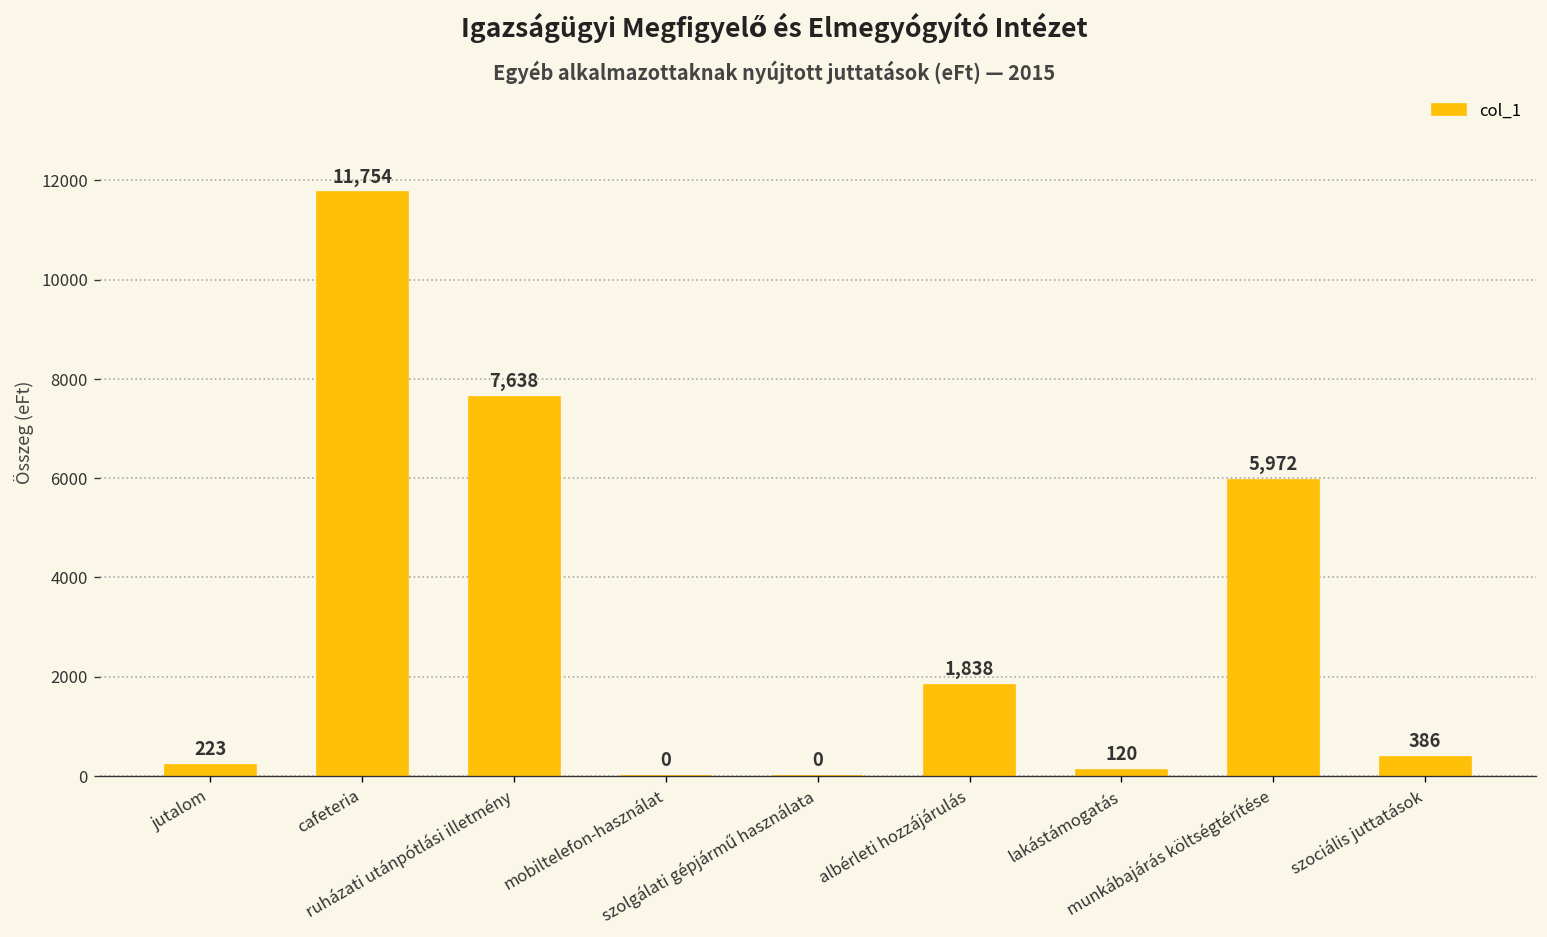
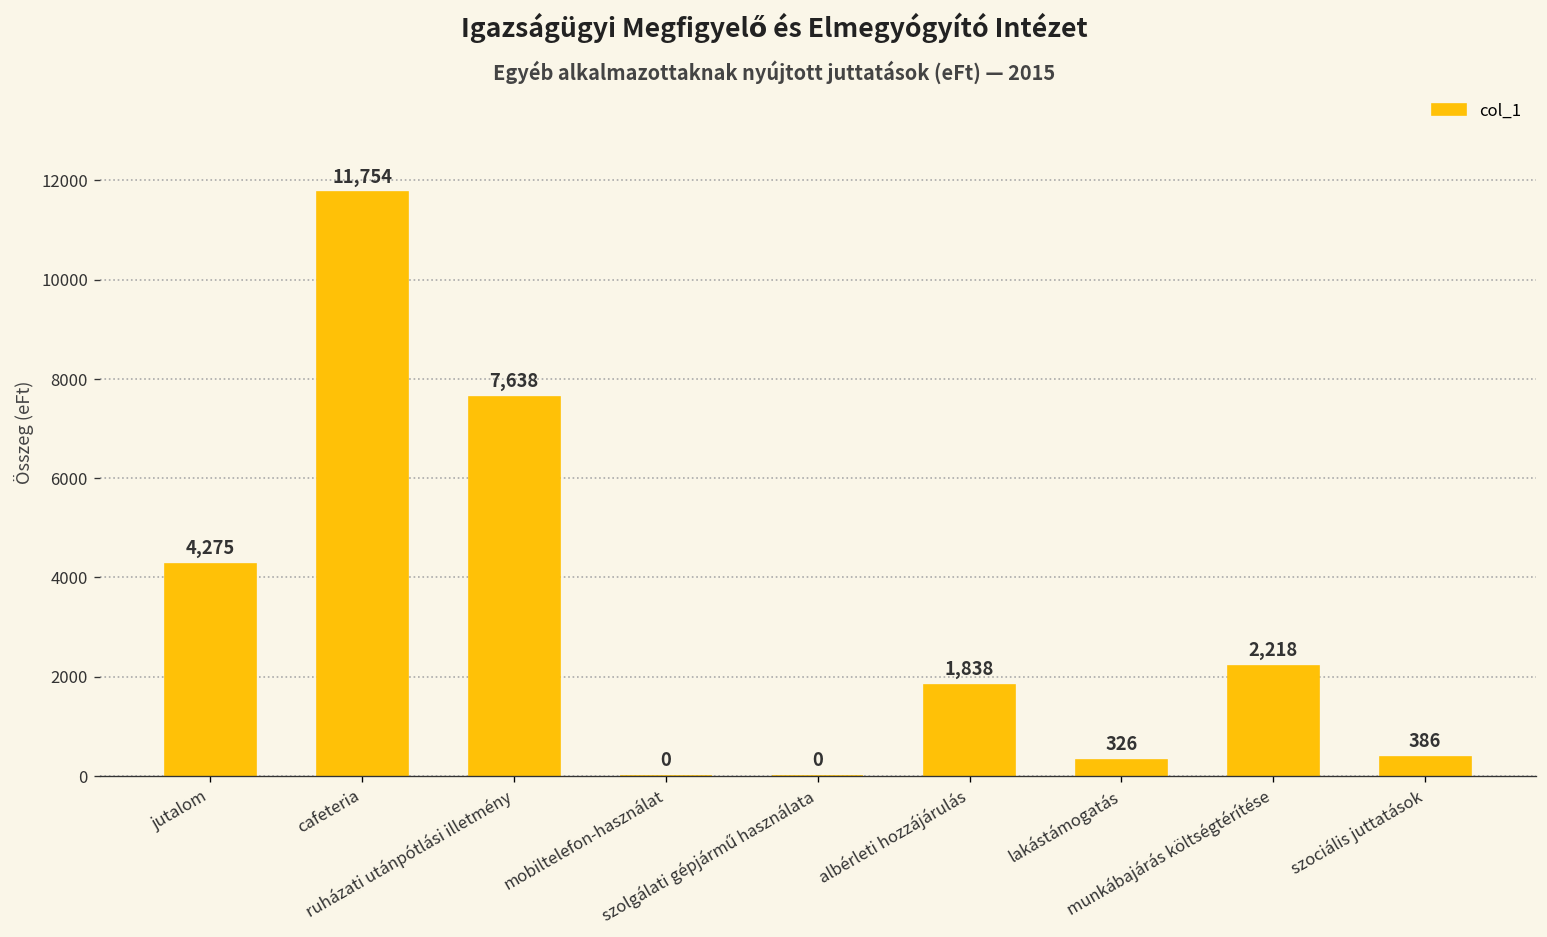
  {
-   "jutalom": "223",
+   "jutalom": "4,275",
    "cafeteria": "11,754",
    "ruházati utánpótlási illetmény": "7,638",
    "mobiltelefon-használat": "0",
    "szolgálati gépjármű használata": "0",
    "albérleti hozzájárulás": "1,838",
-   "lakástámogatás": "120",
-   "munkábajárás költségtérítése": "5,972",
+   "lakástámogatás": "326",
+   "munkábajárás költségtérítése": "2,218",
    "szociális juttatások": "386"
  }
